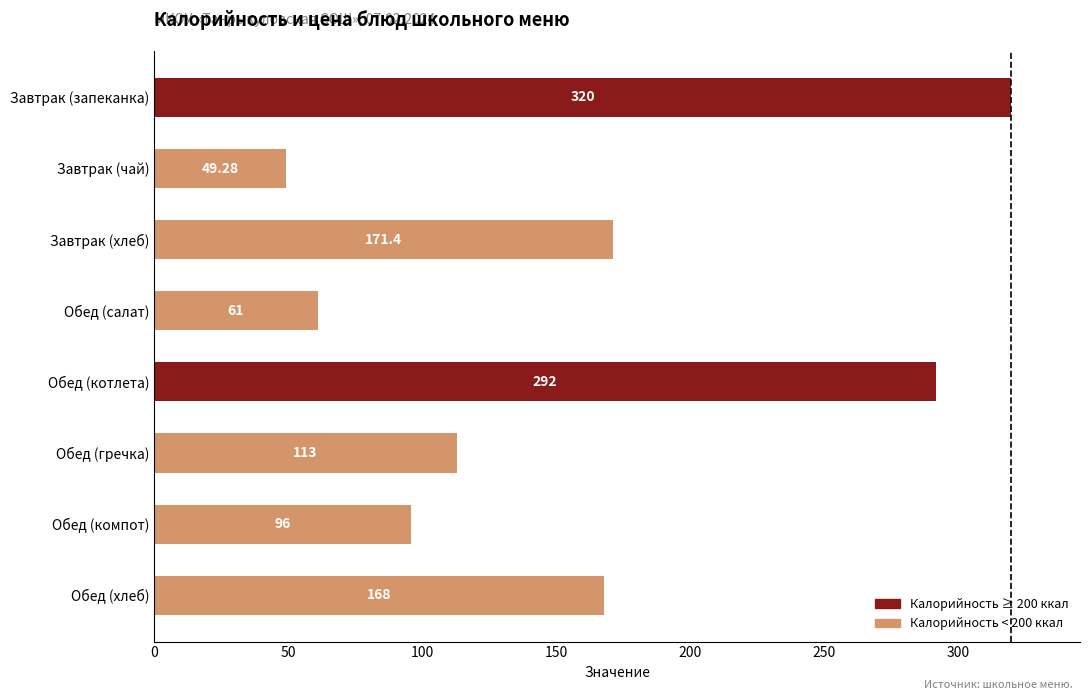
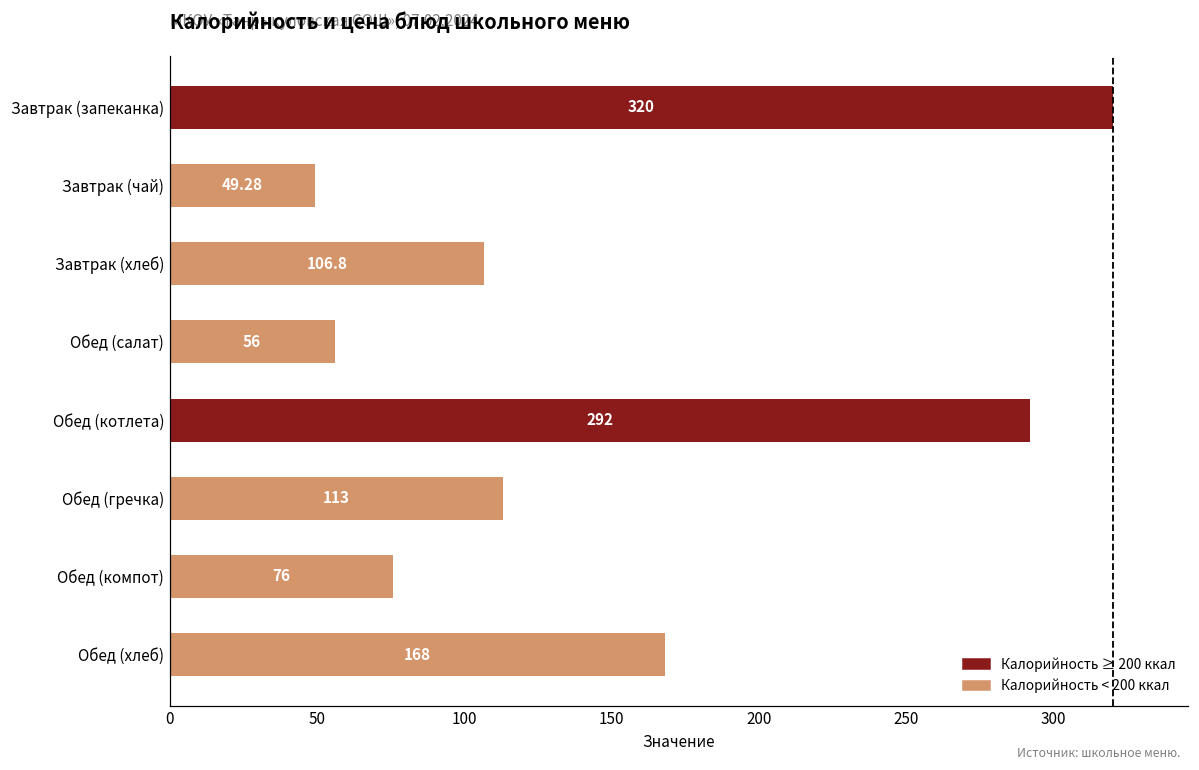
  {
    "Завтрак (запеканка)": 320,
    "Завтрак (чай)": 49.28,
-   "Завтрак (хлеб)": 171.4,
-   "Обед (салат)": 61,
+   "Завтрак (хлеб)": 106.8,
+   "Обед (салат)": 56,
    "Обед (котлета)": 292,
    "Обед (гречка)": 113,
-   "Обед (компот)": 96,
+   "Обед (компот)": 76,
    "Обед (хлеб)": 168
  }
